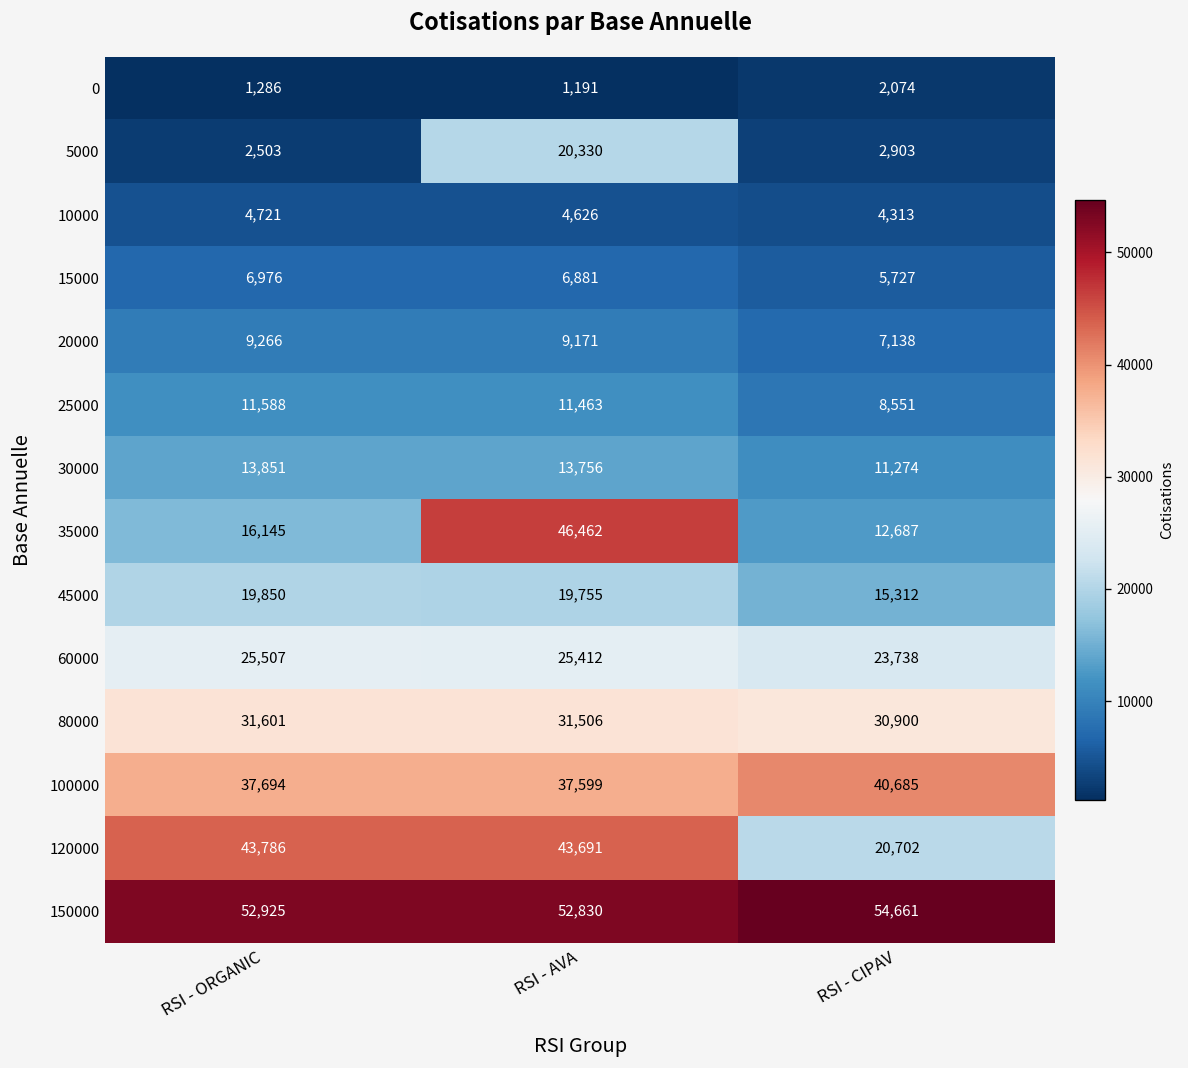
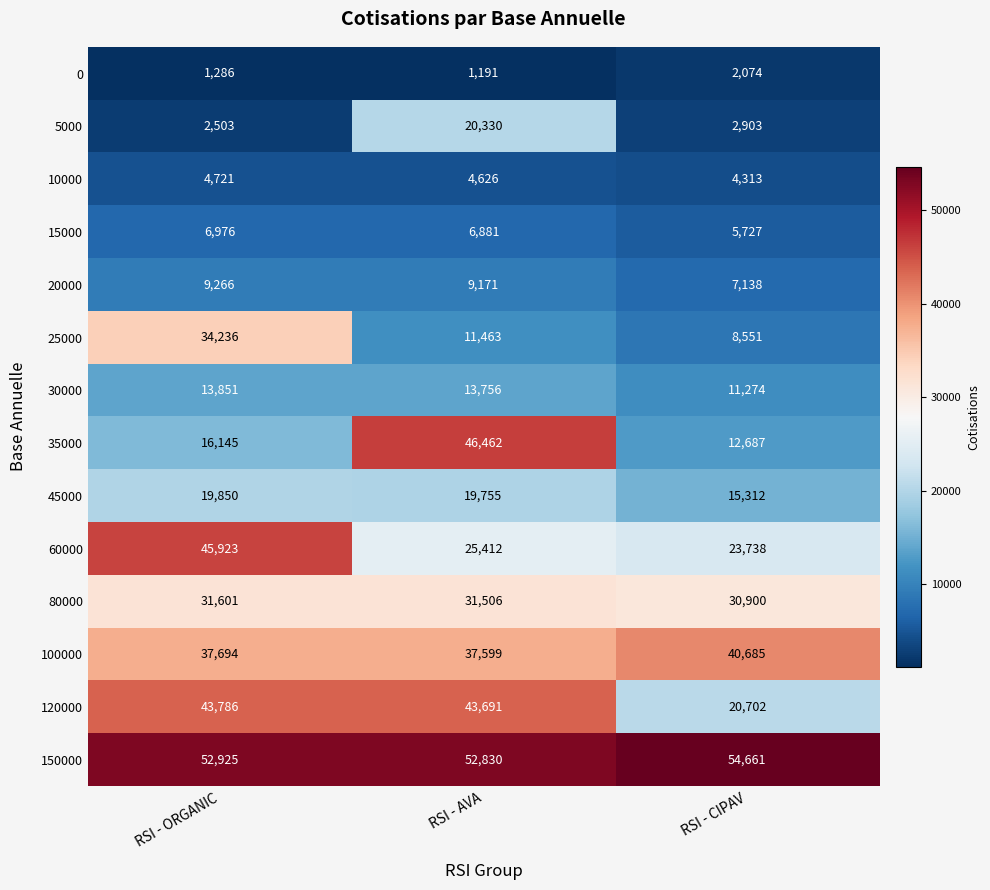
  {
    "0": {
      "RSI - ORGANIC": "1,286",
      "RSI - AVA": "1,191",
      "RSI - CIPAV": "2,074"
    },
    "5000": {
      "RSI - ORGANIC": "2,503",
      "RSI - AVA": "20,330",
      "RSI - CIPAV": "2,903"
    },
    "10000": {
      "RSI - ORGANIC": "4,721",
      "RSI - AVA": "4,626",
      "RSI - CIPAV": "4,313"
    },
    "15000": {
      "RSI - ORGANIC": "6,976",
      "RSI - AVA": "6,881",
      "RSI - CIPAV": "5,727"
    },
    "20000": {
      "RSI - ORGANIC": "9,266",
      "RSI - AVA": "9,171",
      "RSI - CIPAV": "7,138"
    },
    "25000": {
-     "RSI - ORGANIC": "11,588",
+     "RSI - ORGANIC": "34,236",
      "RSI - AVA": "11,463",
      "RSI - CIPAV": "8,551"
    },
    "30000": {
      "RSI - ORGANIC": "13,851",
      "RSI - AVA": "13,756",
      "RSI - CIPAV": "11,274"
    },
    "35000": {
      "RSI - ORGANIC": "16,145",
      "RSI - AVA": "46,462",
      "RSI - CIPAV": "12,687"
    },
    "45000": {
      "RSI - ORGANIC": "19,850",
      "RSI - AVA": "19,755",
      "RSI - CIPAV": "15,312"
    },
    "60000": {
-     "RSI - ORGANIC": "25,507",
+     "RSI - ORGANIC": "45,923",
      "RSI - AVA": "25,412",
      "RSI - CIPAV": "23,738"
    },
    "80000": {
      "RSI - ORGANIC": "31,601",
      "RSI - AVA": "31,506",
      "RSI - CIPAV": "30,900"
    },
    "100000": {
      "RSI - ORGANIC": "37,694",
      "RSI - AVA": "37,599",
      "RSI - CIPAV": "40,685"
    },
    "120000": {
      "RSI - ORGANIC": "43,786",
      "RSI - AVA": "43,691",
      "RSI - CIPAV": "20,702"
    },
    "150000": {
      "RSI - ORGANIC": "52,925",
      "RSI - AVA": "52,830",
      "RSI - CIPAV": "54,661"
    }
  }
